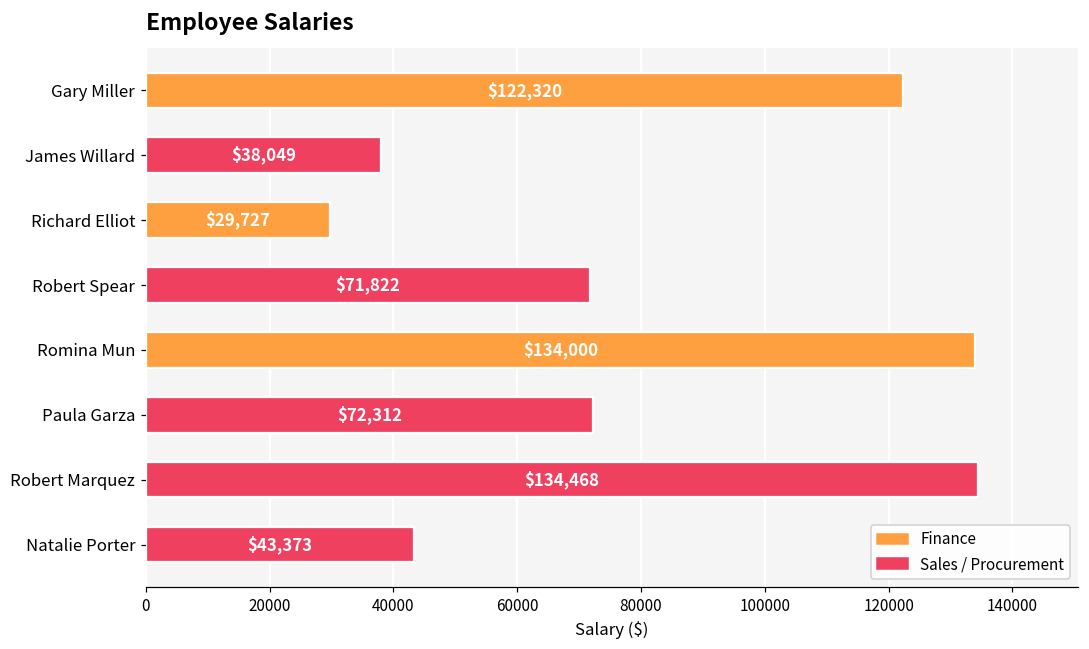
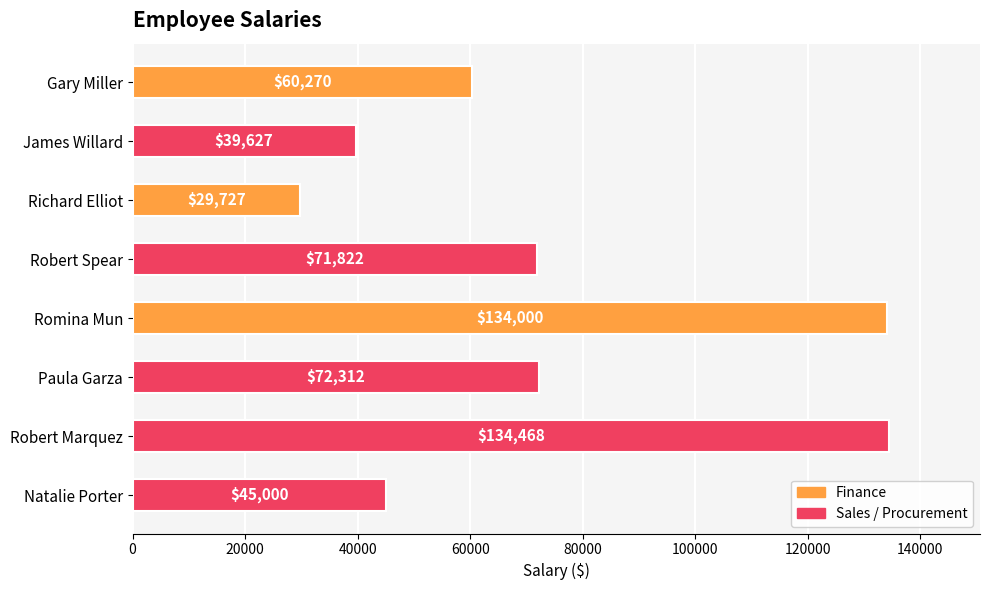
  {
-   "Gary Miller": "$122,320",
-   "James Willard": "$38,049",
+   "Gary Miller": "$60,270",
+   "James Willard": "$39,627",
    "Richard Elliot": "$29,727",
    "Robert Spear": "$71,822",
    "Romina Mun": "$134,000",
    "Paula Garza": "$72,312",
    "Robert Marquez": "$134,468",
-   "Natalie Porter": "$43,373"
+   "Natalie Porter": "$45,000"
  }
